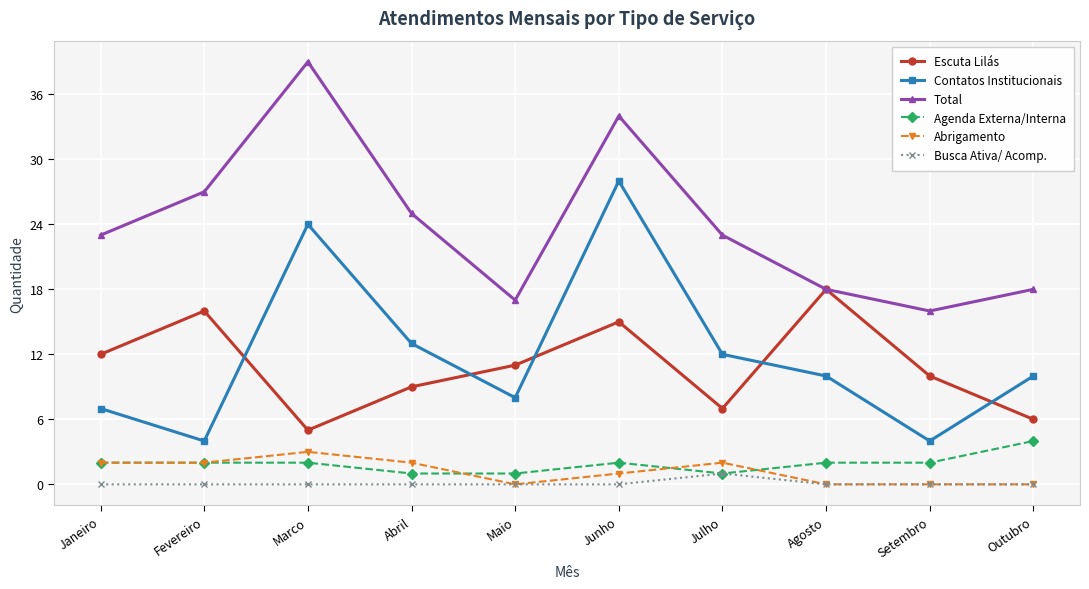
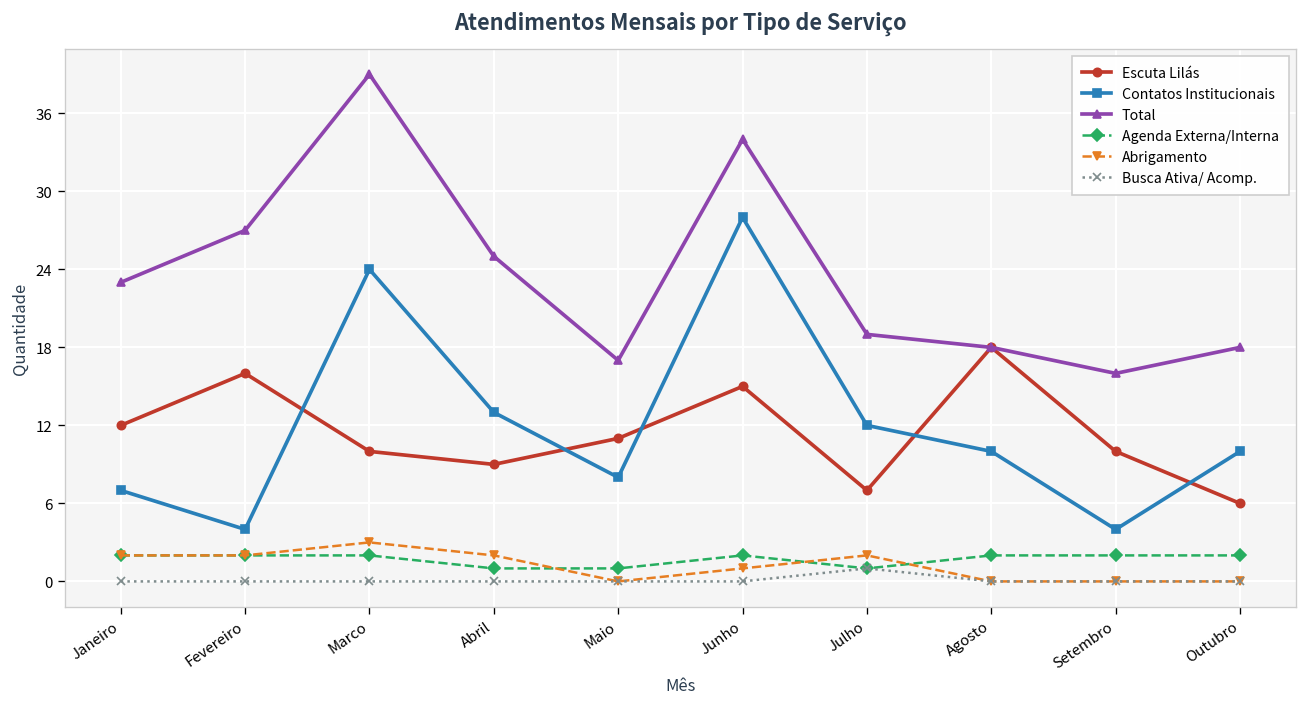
  {
    "Escuta Lilás": {
      "Janeiro": 12,
      "Fevereiro": 16,
-     "Marco": 5,
+     "Marco": 10,
      "Abril": 9,
      "Maio": 11,
      "Junho": 15,
      "Julho": 7,
      "Setembro": 10,
      "Outubro": 6
    },
    "Contatos Institucionais": {
      "Janeiro": 7,
      "Fevereiro": 4,
      "Marco": 24,
      "Abril": 13,
      "Maio": 8,
      "Junho": 28,
      "Julho": 12,
      "Agosto": 10,
      "Setembro": 4,
      "Outubro": 10
    },
    "Total": {
      "Janeiro": 23,
      "Fevereiro": 27,
      "Marco": 39,
      "Abril": 25,
      "Maio": 17,
      "Junho": 34,
-     "Julho": 23,
+     "Julho": 19,
      "Setembro": 16,
      "Outubro": 18
    },
    "Agenda Externa/Interna": {
      "Marco": 2,
      "Abril": 1,
      "Maio": 1,
      "Junho": 2,
      "Agosto": 2,
      "Setembro": 2,
-     "Outubro": 4
+     "Outubro": 2
    },
    "Abrigamento": {
      "Marco": 3,
      "Abril": 2,
      "Junho": 1,
      "Julho": 2
    },
    "Busca Ativa/ Acomp.": {
      "Janeiro": 0,
      "Fevereiro": 0,
      "Marco": 0,
      "Abril": 0,
      "Junho": 0
    }
  }
